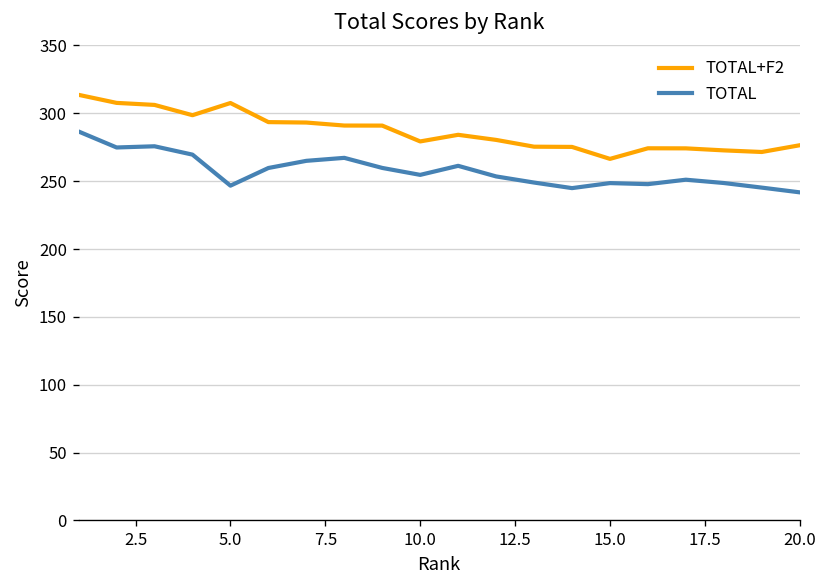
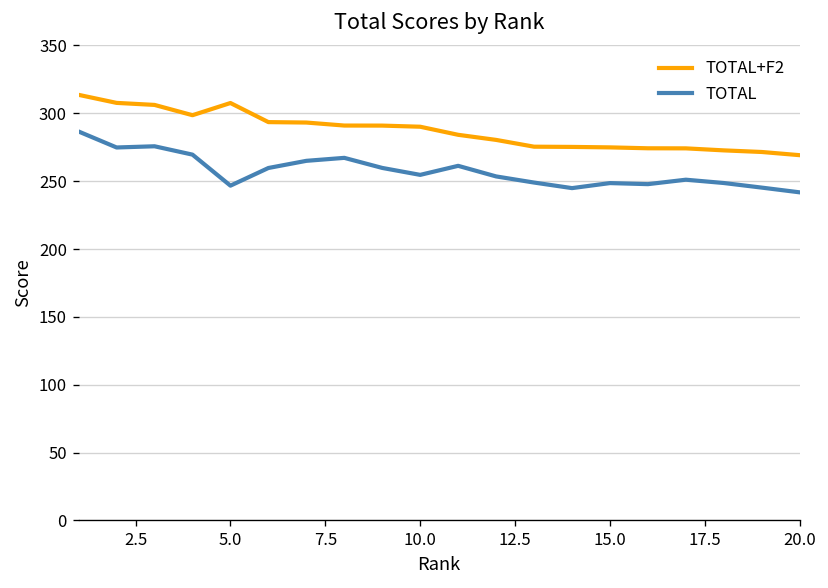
  {
    "TOTAL+F2": {
      "5.0": 308,
-     "10.0": 279,
-     "15.0": 266,
-     "20.0": 276
+     "10.0": 290,
+     "15.0": 275,
+     "20.0": 269
    },
    "TOTAL": {
      "5.0": 247,
      "10.0": 255,
      "15.0": 249,
      "20.0": 242
    }
  }
